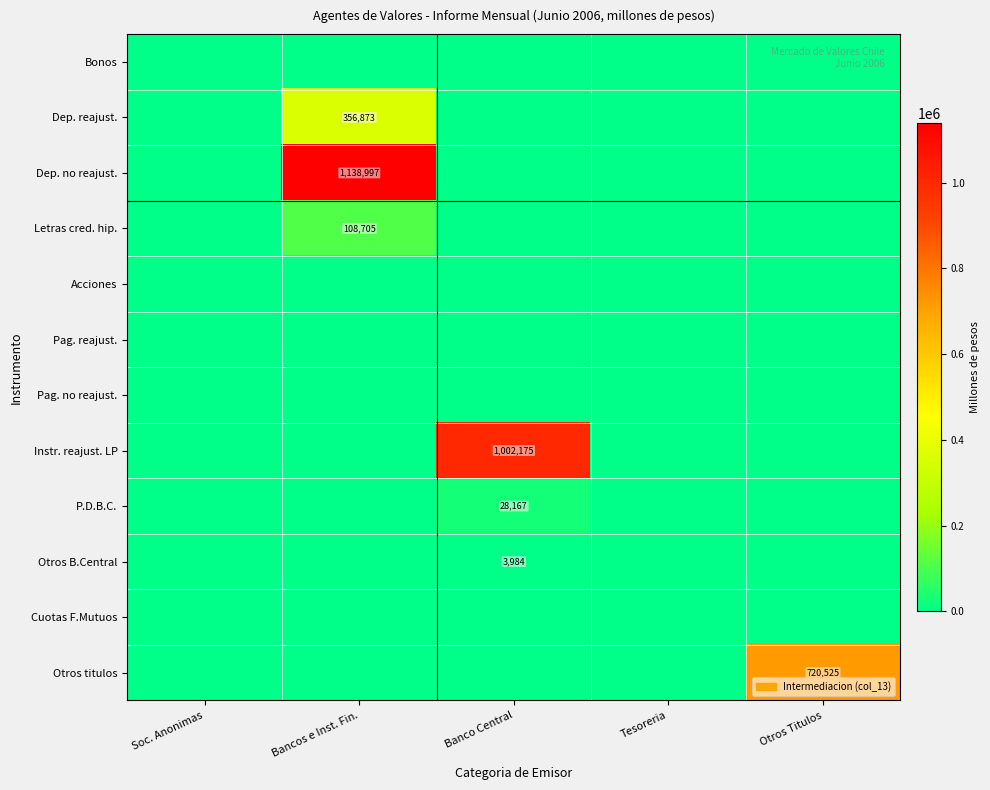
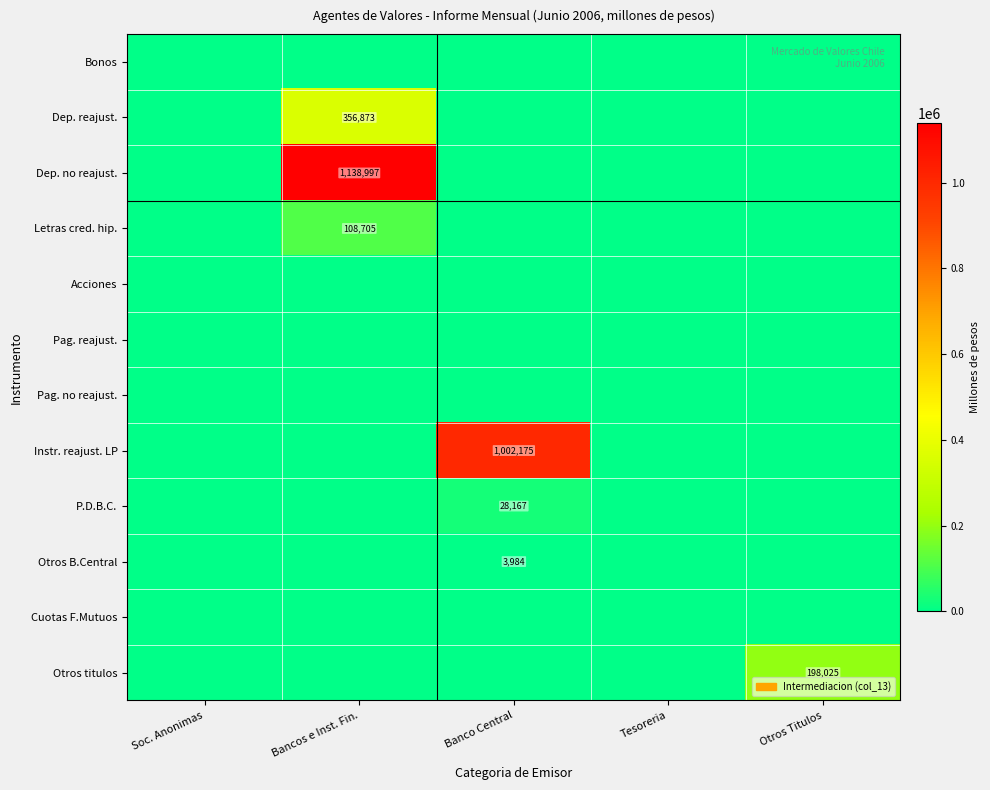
  {
    "Bonos": {
      "Otros Titulos": "2006"
    },
    "Otros titulos": {
-     "Otros Titulos": "720,525"
+     "Otros Titulos": "198,025"
    }
  }
